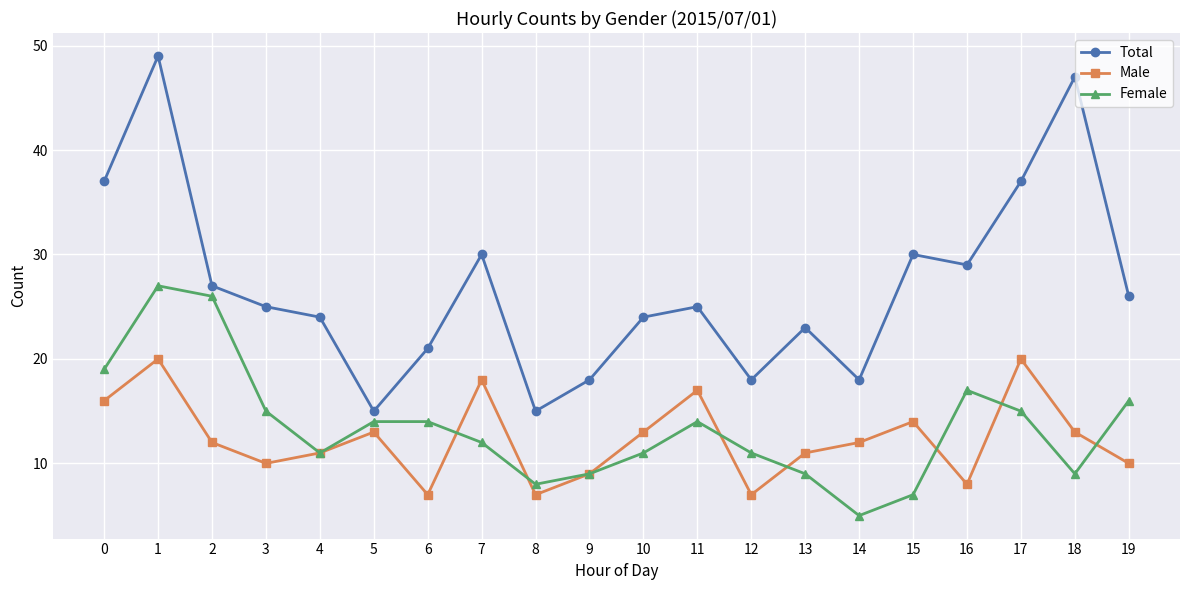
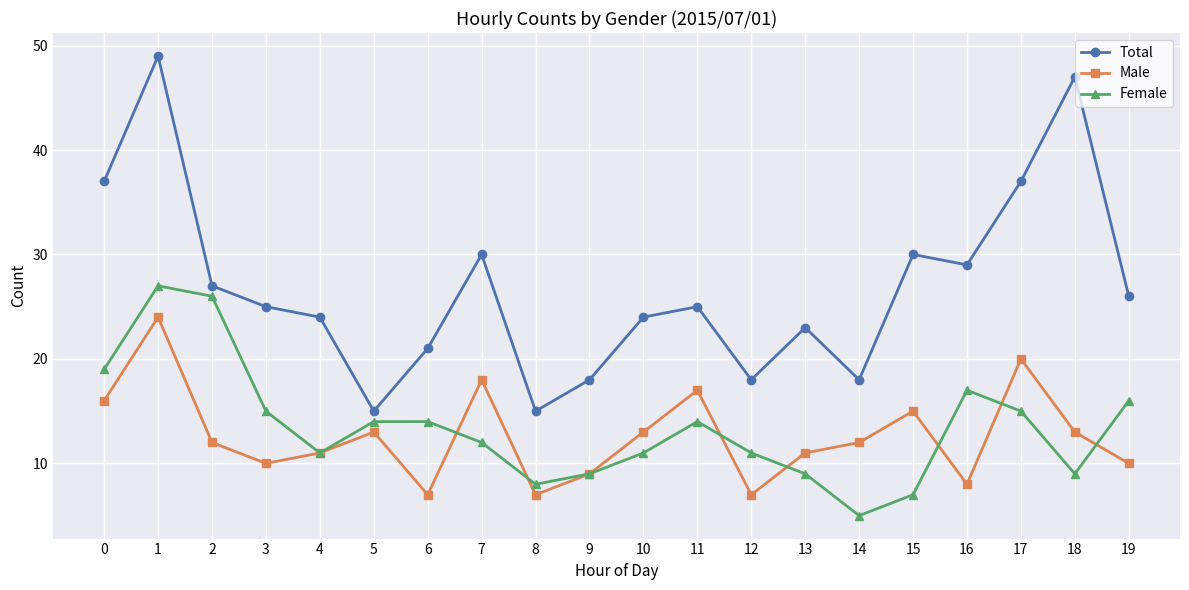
  {
    "Total": {
      "0": 37,
      "1": 49,
      "2": 27,
      "3": 25,
      "4": 24,
      "5": 15,
      "6": 21,
      "7": 30,
      "8": 15,
      "9": 18,
      "10": 24,
      "11": 25,
      "12": 18,
      "13": 23,
      "14": 18,
      "15": 30,
      "16": 29,
      "17": 37,
      "18": 47,
      "19": 26
    },
    "Male": {
      "0": 16,
-     "1": 20,
+     "1": 24,
      "2": 12,
      "3": 10,
      "5": 13,
      "6": 7,
      "7": 18,
      "8": 7,
      "10": 13,
      "11": 17,
      "12": 7,
      "13": 11,
      "14": 12,
-     "15": 14,
+     "15": 15,
      "16": 8,
      "17": 20,
      "18": 13,
      "19": 10
    },
    "Female": {
      "0": 19,
      "1": 27,
      "2": 26,
      "3": 15,
      "5": 14,
      "6": 14,
      "7": 12,
      "8": 8,
      "10": 11,
      "11": 14,
      "12": 11,
      "13": 9,
      "14": 5,
      "15": 7,
      "16": 17,
      "17": 15,
      "18": 9,
      "19": 16
    }
  }
